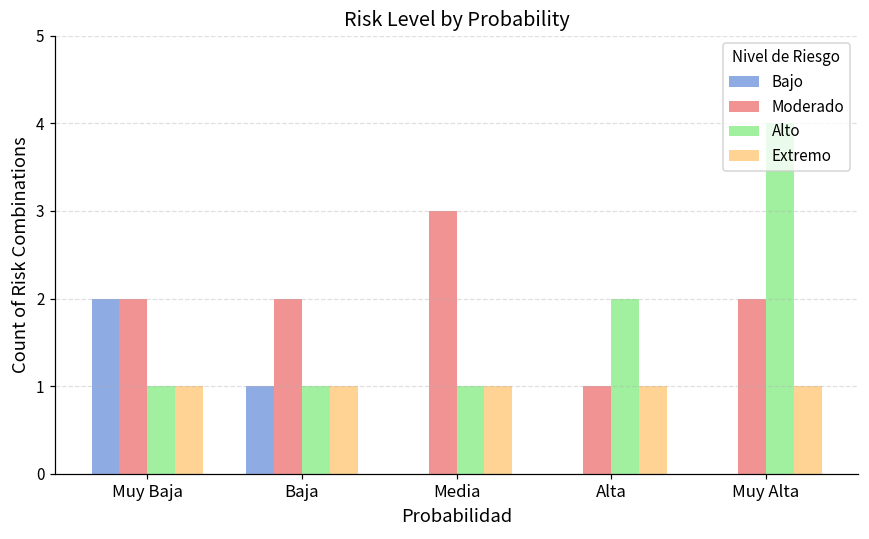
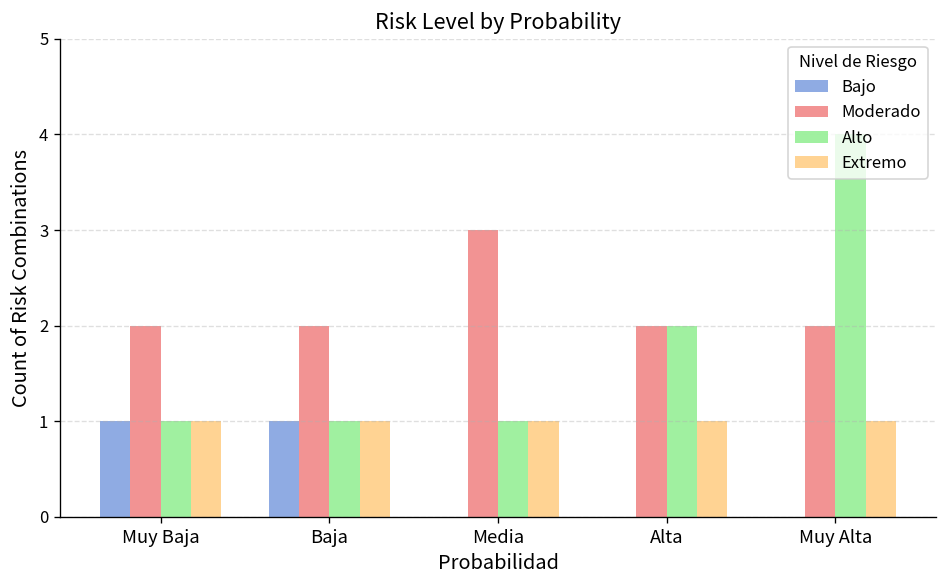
  {
    "Bajo": {
-     "Muy Baja": 2,
+     "Muy Baja": 1,
      "Baja": 1,
      "Media": 0,
      "Alta": 0,
      "Muy Alta": 0
    },
    "Moderado": {
      "Muy Baja": 2,
      "Baja": 2,
      "Media": 3,
-     "Alta": 1,
+     "Alta": 2,
      "Muy Alta": 2
    },
    "Alto": {
      "Muy Baja": 1,
      "Baja": 1,
      "Media": 1,
      "Alta": 2
    },
    "Extremo": {
      "Muy Baja": 1,
      "Baja": 1,
      "Media": 1,
      "Alta": 1,
      "Muy Alta": 1
    }
  }
